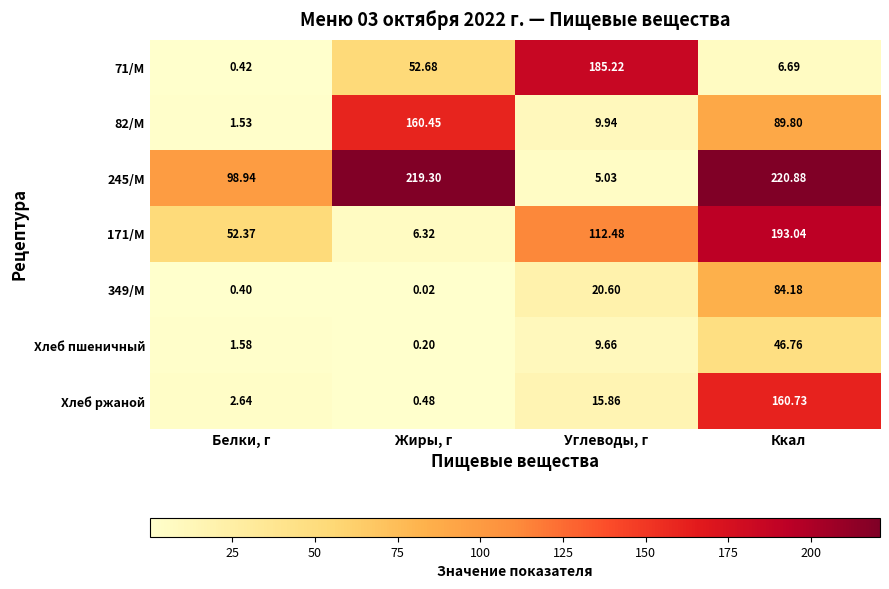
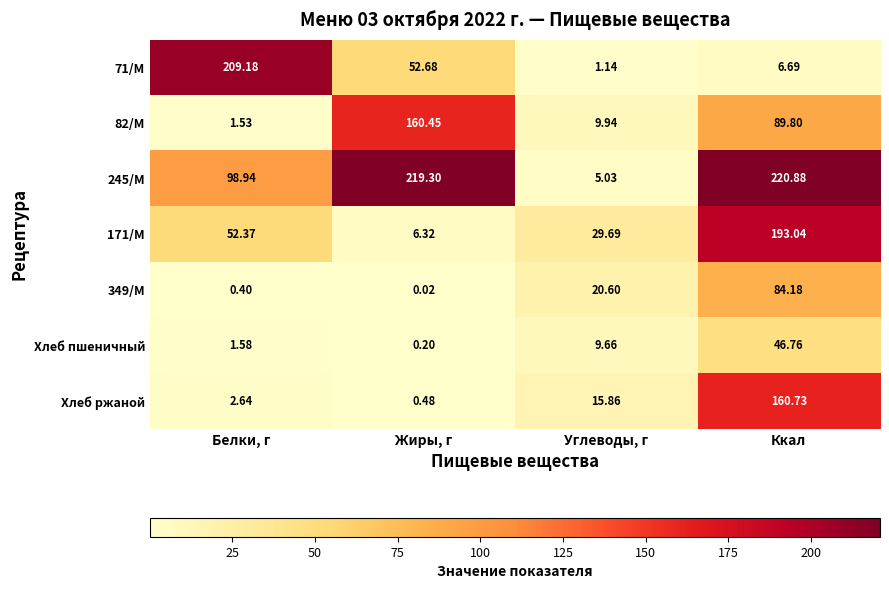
  {
    "71/М": {
-     "Белки, г": 0.42,
+     "Белки, г": 209.18,
      "Жиры, г": 52.68,
-     "Углеводы, г": 185.22,
+     "Углеводы, г": 1.14,
      "Ккал": 6.69
    },
    "82/М": {
      "Белки, г": 1.53,
      "Жиры, г": 160.45,
      "Углеводы, г": 9.94,
      "Ккал": 89.80
    },
    "245/М": {
      "Белки, г": 98.94,
      "Жиры, г": 219.30,
      "Углеводы, г": 5.03,
      "Ккал": 220.88
    },
    "171/М": {
      "Белки, г": 52.37,
      "Жиры, г": 6.32,
-     "Углеводы, г": 112.48,
+     "Углеводы, г": 29.69,
      "Ккал": 193.04
    },
    "349/М": {
      "Белки, г": 0.40,
      "Жиры, г": 0.02,
      "Углеводы, г": 20.60,
      "Ккал": 84.18
    },
    "Хлеб пшеничный": {
      "Белки, г": 1.58,
      "Жиры, г": 0.20,
      "Углеводы, г": 9.66,
      "Ккал": 46.76
    },
    "Хлеб ржаной": {
      "Белки, г": 2.64,
      "Жиры, г": 0.48,
      "Углеводы, г": 15.86,
      "Ккал": 160.73
    }
  }
